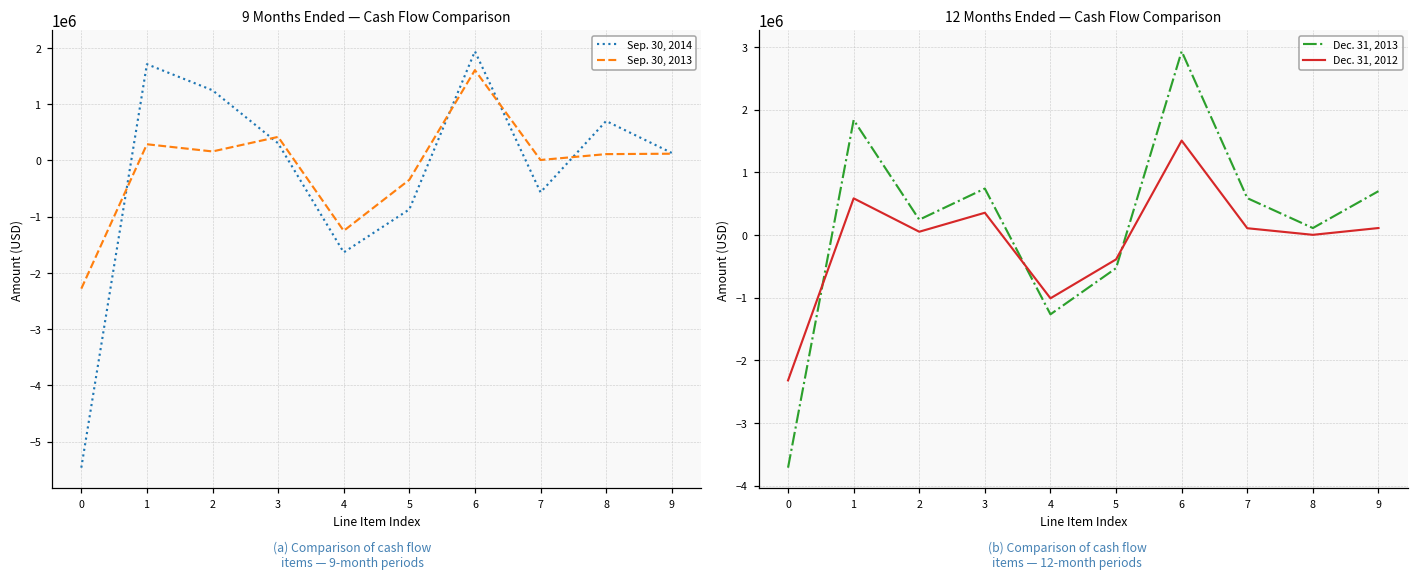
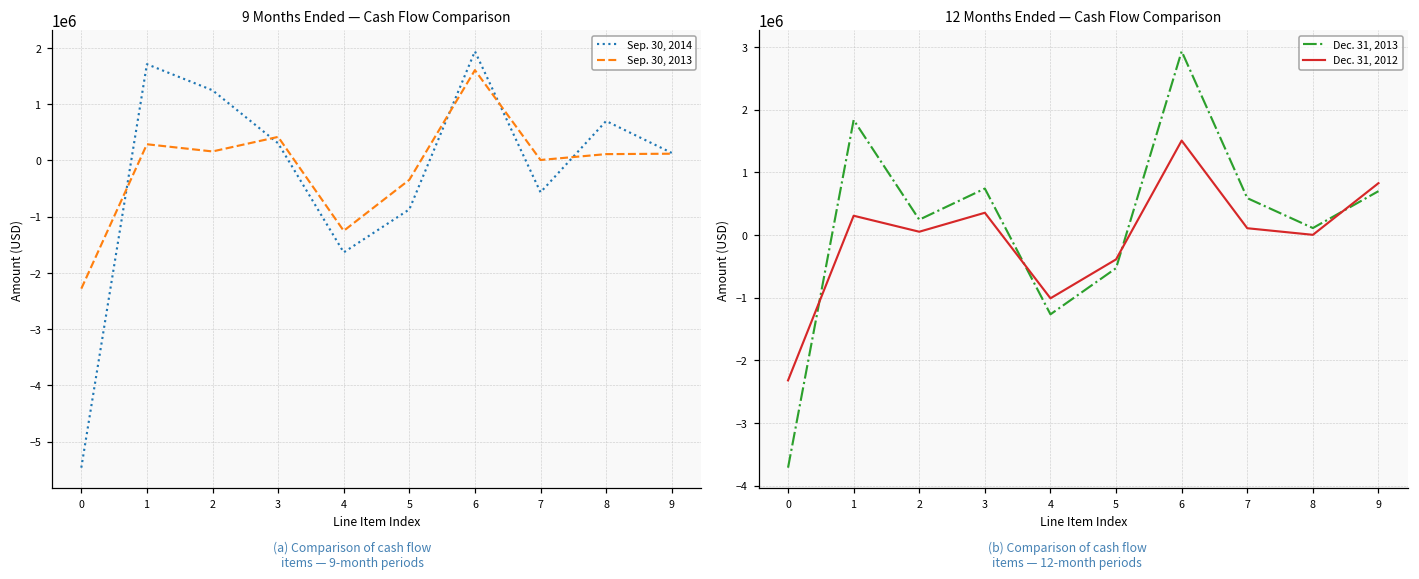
  {
    "9 Months Ended — Cash Flow Comparison": {
      "Sep. 30, 2014": {
        "0": -5500000,
        "1": 1700000,
        "2": 1200000,
        "3": 300000,
        "4": -1600000,
        "5": -900000,
        "6": 1900000,
        "7": -600000,
        "8": 700000
      },
      "Sep. 30, 2013": {
        "0": -2300000,
        "1": 300000,
        "2": 200000,
        "3": 400000,
        "4": -1300000,
        "5": -300000,
        "6": 1600000,
        "7": 0,
        "8": 100000
      }
    },
    "12 Months Ended — Cash Flow Comparison": {
      "Dec. 31, 2013": {
        "0": -3700000,
        "1": 1800000,
        "2": 200000,
        "3": 700000,
        "4": -1300000,
        "5": -500000,
        "6": 2900000,
        "7": 600000,
        "8": 100000,
        "9": 700000
      },
      "Dec. 31, 2012": {
        "0": -2300000,
-       "1": 600000,
+       "1": 300000,
        "2": 100000,
        "3": 400000,
        "4": -1000000,
        "5": -400000,
        "6": 1500000,
        "7": 100000,
        "8": 0,
-       "9": 100000
+       "9": 800000
      }
    }
  }
